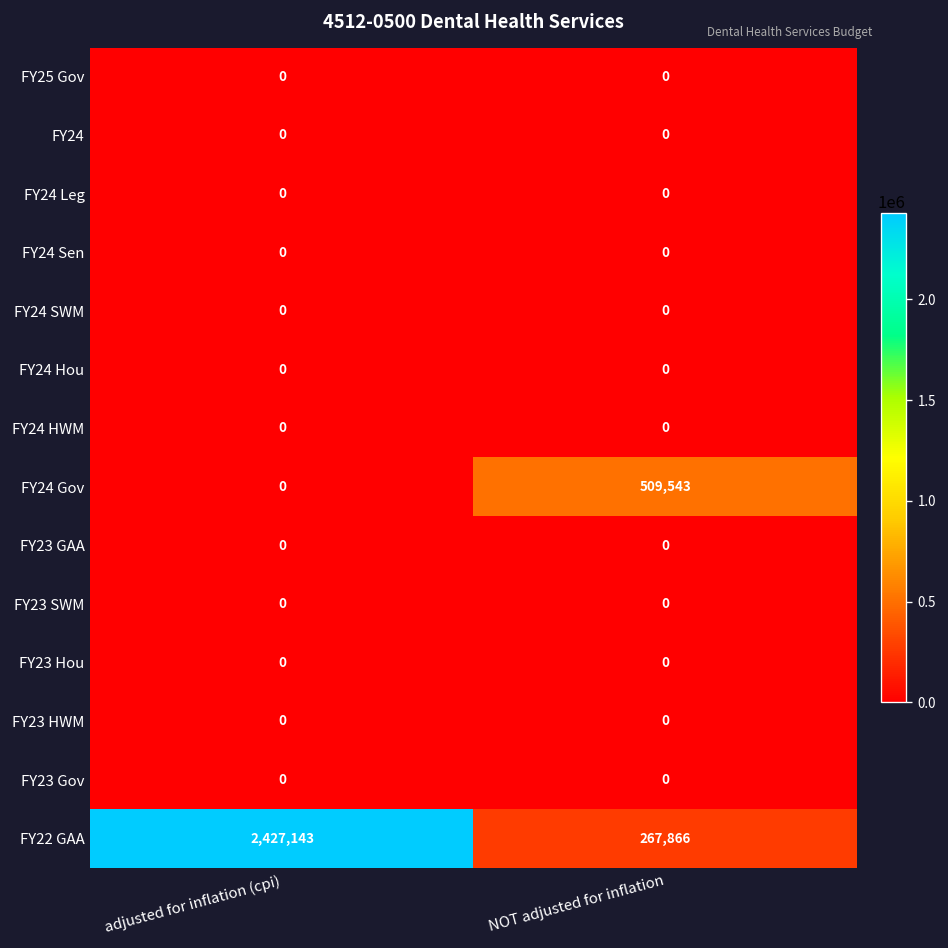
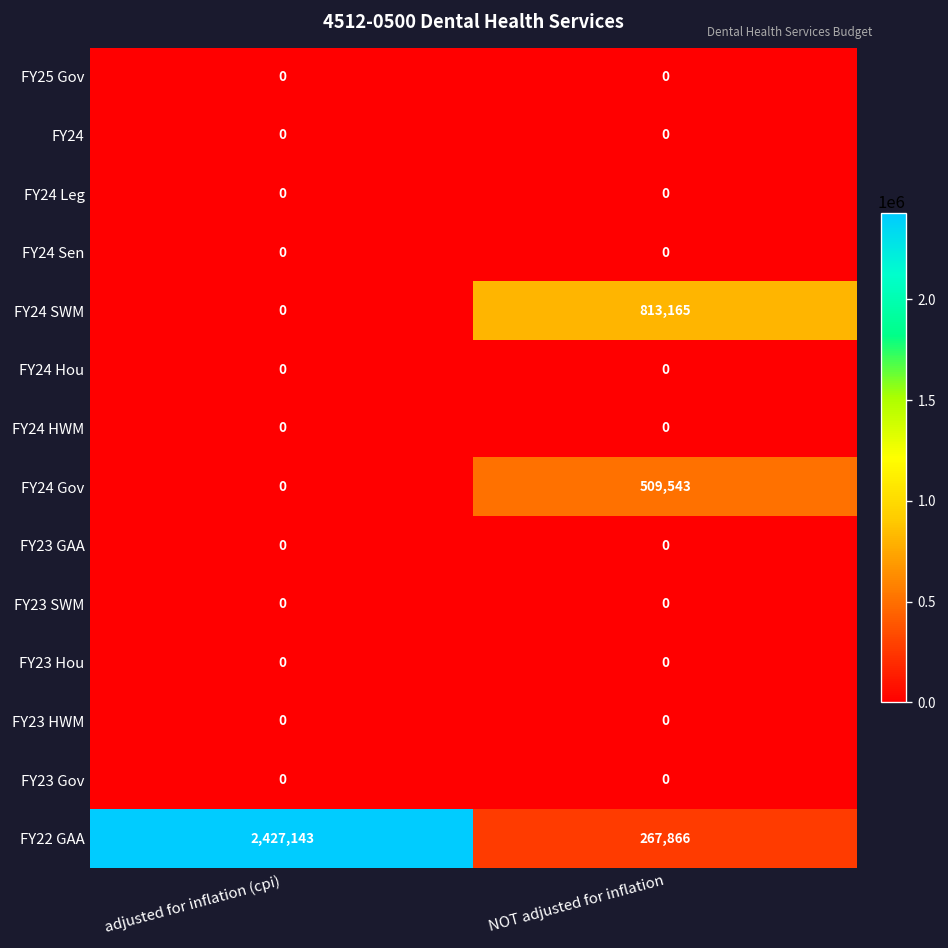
  {
    "FY25 Gov": {
      "adjusted for inflation (cpi)": "0",
      "NOT adjusted for inflation": "0"
    },
    "FY24": {
      "adjusted for inflation (cpi)": "0",
      "NOT adjusted for inflation": "0"
    },
    "FY24 Leg": {
      "adjusted for inflation (cpi)": "0",
      "NOT adjusted for inflation": "0"
    },
    "FY24 Sen": {
      "adjusted for inflation (cpi)": "0",
      "NOT adjusted for inflation": "0"
    },
    "FY24 SWM": {
      "adjusted for inflation (cpi)": "0",
-     "NOT adjusted for inflation": "0"
+     "NOT adjusted for inflation": "813,165"
    },
    "FY24 Hou": {
      "adjusted for inflation (cpi)": "0",
      "NOT adjusted for inflation": "0"
    },
    "FY24 HWM": {
      "adjusted for inflation (cpi)": "0",
      "NOT adjusted for inflation": "0"
    },
    "FY24 Gov": {
      "adjusted for inflation (cpi)": "0",
      "NOT adjusted for inflation": "509,543"
    },
    "FY23 GAA": {
      "adjusted for inflation (cpi)": "0",
      "NOT adjusted for inflation": "0"
    },
    "FY23 SWM": {
      "adjusted for inflation (cpi)": "0",
      "NOT adjusted for inflation": "0"
    },
    "FY23 Hou": {
      "adjusted for inflation (cpi)": "0",
      "NOT adjusted for inflation": "0"
    },
    "FY23 HWM": {
      "adjusted for inflation (cpi)": "0",
      "NOT adjusted for inflation": "0"
    },
    "FY23 Gov": {
      "adjusted for inflation (cpi)": "0",
      "NOT adjusted for inflation": "0"
    },
    "FY22 GAA": {
      "adjusted for inflation (cpi)": "2,427,143",
      "NOT adjusted for inflation": "267,866"
    }
  }
